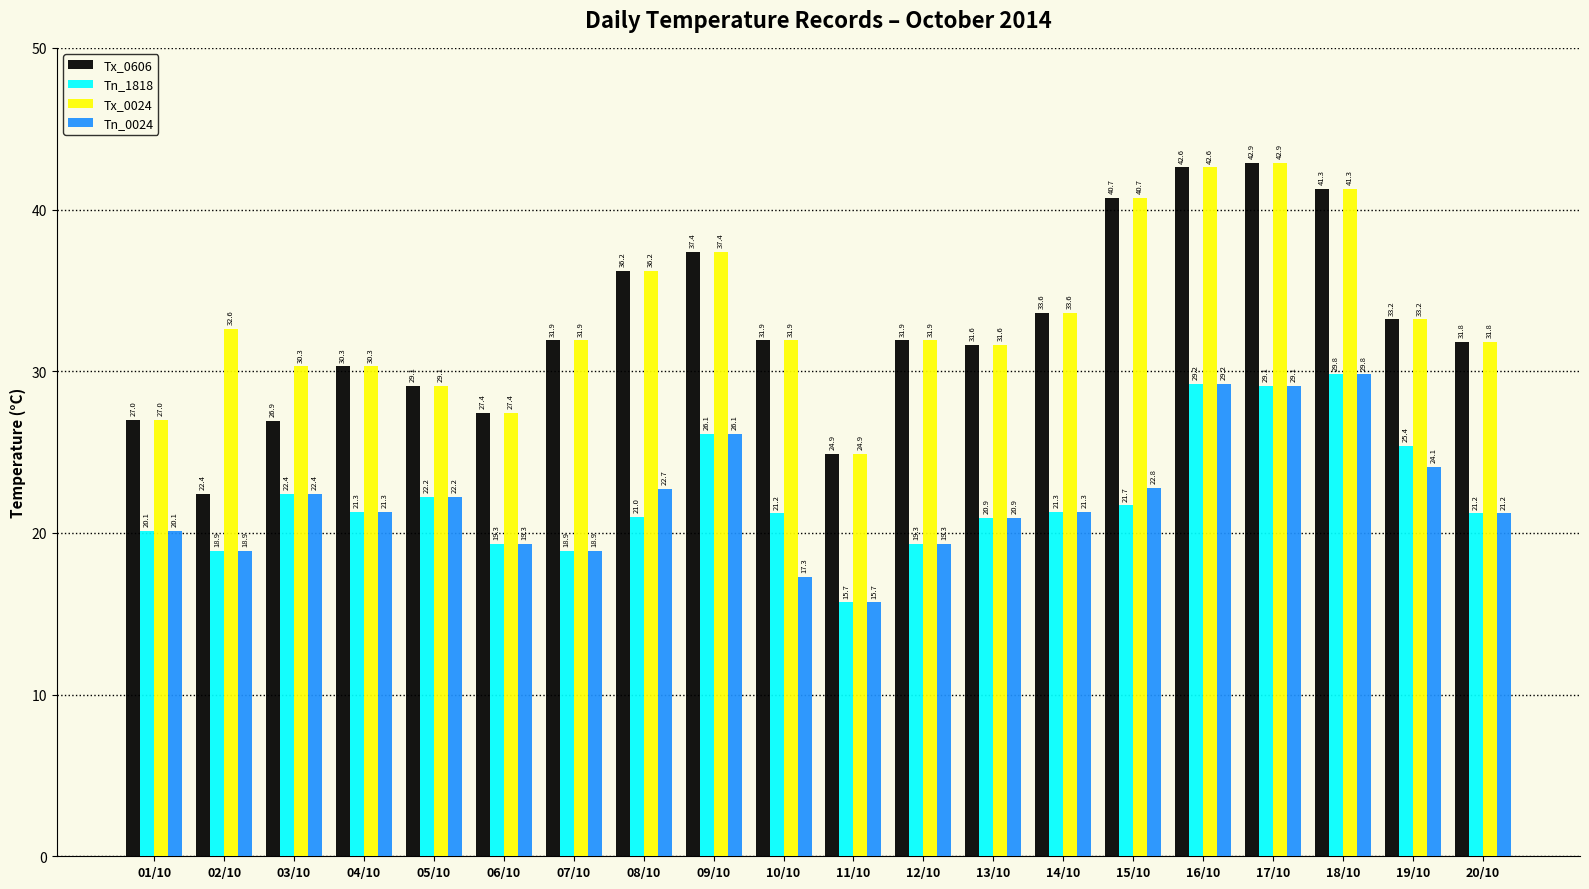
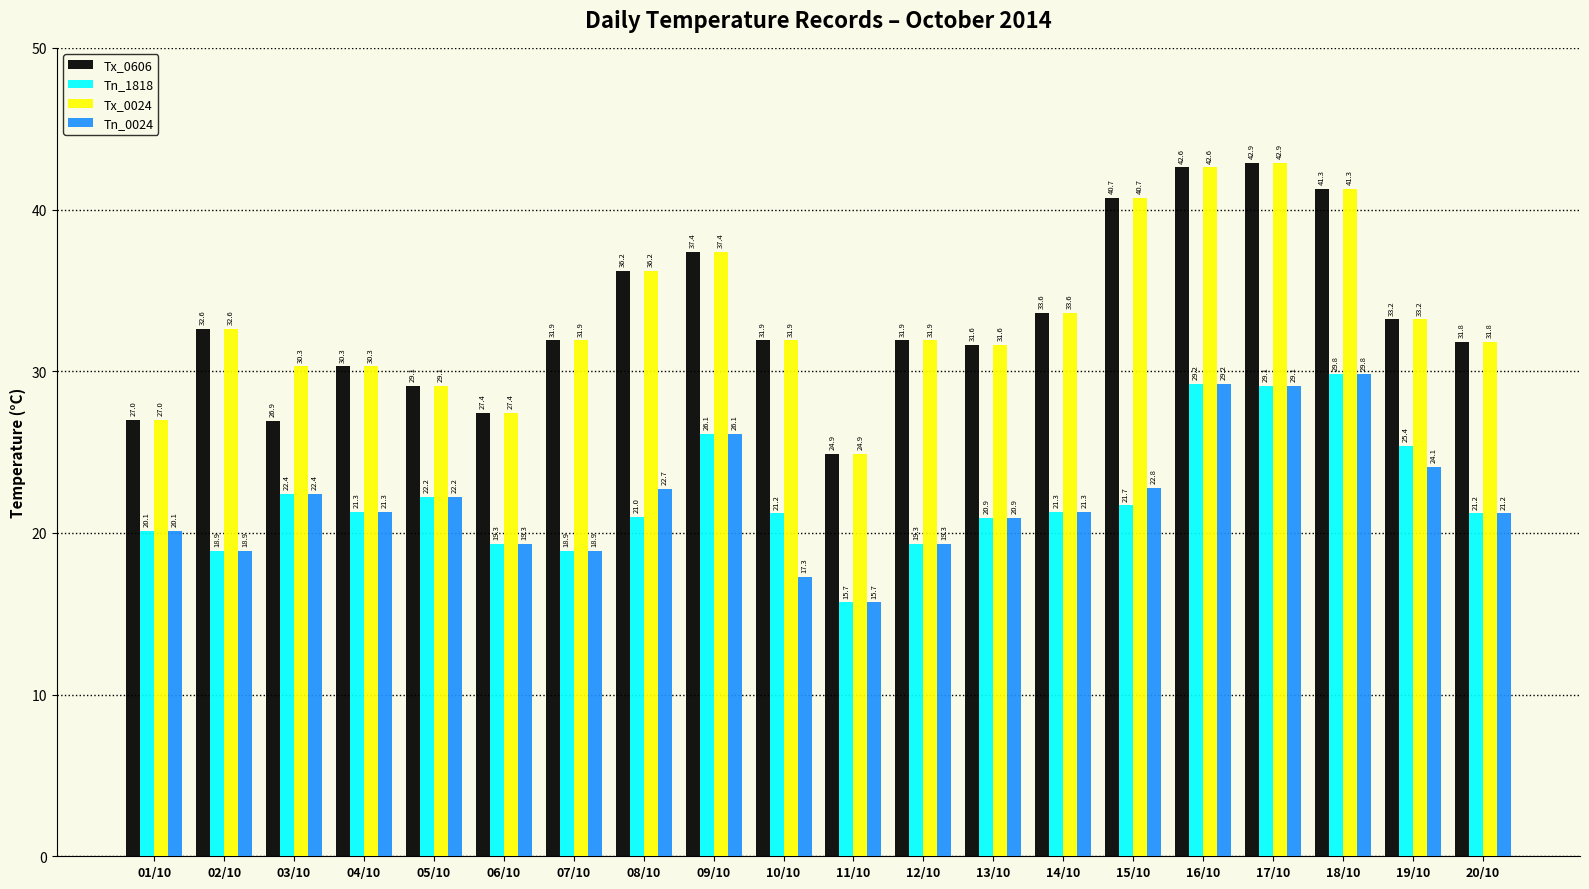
  {
    "Tx_0606": {
      "01/10": 27.0,
-     "02/10": 22.4,
+     "02/10": 32.6,
      "03/10": 26.9,
      "04/10": 30.3,
      "05/10": 29.1,
      "06/10": 27.4,
      "07/10": 31.9,
      "08/10": 36.2,
      "09/10": 37.4,
      "10/10": 31.9,
      "11/10": 24.9,
      "12/10": 31.9,
      "13/10": 31.6,
      "14/10": 33.6,
      "15/10": 40.7,
      "16/10": 42.6,
      "17/10": 42.9,
      "18/10": 41.3,
      "19/10": 33.2,
      "20/10": 31.8
    },
    "Tn_1818": {
      "01/10": 20.1,
      "02/10": 18.9,
      "03/10": 22.4,
      "04/10": 21.3,
      "05/10": 22.2,
      "06/10": 19.3,
      "07/10": 18.9,
      "08/10": 21.0,
      "09/10": 26.1,
      "10/10": 21.2,
      "11/10": 15.7,
      "12/10": 19.3,
      "13/10": 20.9,
      "14/10": 21.3,
      "15/10": 21.7,
      "16/10": 29.2,
      "17/10": 29.1,
      "18/10": 29.8,
      "19/10": 25.4,
      "20/10": 21.2
    },
    "Tx_0024": {
      "01/10": 27.0,
      "02/10": 32.6,
      "03/10": 30.3,
      "04/10": 30.3,
      "05/10": 29.1,
      "06/10": 27.4,
      "07/10": 31.9,
      "08/10": 36.2,
      "09/10": 37.4,
      "10/10": 31.9,
      "11/10": 24.9,
      "12/10": 31.9,
      "13/10": 31.6,
      "14/10": 33.6,
      "15/10": 40.7,
      "16/10": 42.6,
      "17/10": 42.9,
      "18/10": 41.3,
      "19/10": 33.2,
      "20/10": 31.8
    },
    "Tn_0024": {
      "01/10": 20.1,
      "02/10": 18.9,
      "03/10": 22.4,
      "04/10": 21.3,
      "05/10": 22.2,
      "06/10": 19.3,
      "07/10": 18.9,
      "08/10": 22.7,
      "09/10": 26.1,
      "10/10": 17.3,
      "11/10": 15.7,
      "12/10": 19.3,
      "13/10": 20.9,
      "14/10": 21.3,
      "15/10": 22.8,
      "16/10": 29.2,
      "17/10": 29.1,
      "18/10": 29.8,
      "19/10": 24.1,
      "20/10": 21.2
    }
  }
